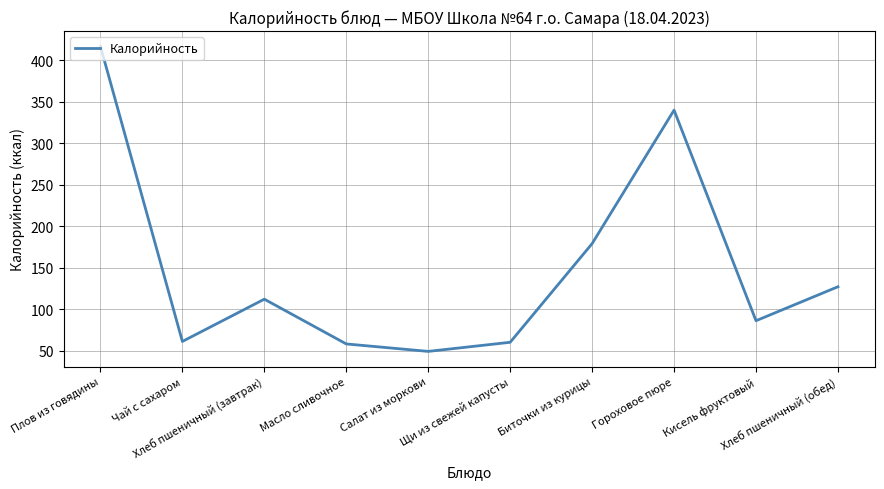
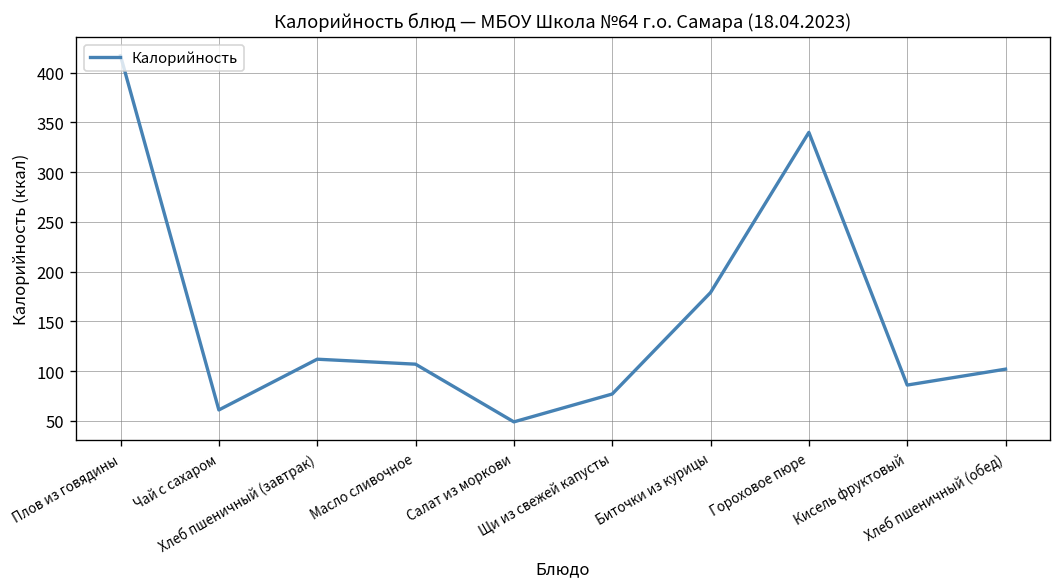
  {
    "Чай с сахаром": 60,
    "Хлеб пшеничный (завтрак)": 110,
-   "Масло сливочное": 60,
+   "Масло сливочное": 110,
    "Салат из моркови": 50,
-   "Щи из свежей капусты": 60,
+   "Щи из свежей капусты": 80,
    "Биточки из курицы": 180,
    "Гороховое пюре": 340,
    "Кисель фруктовый": 90,
-   "Хлеб пшеничный (обед)": 130
+   "Хлеб пшеничный (обед)": 100
  }
